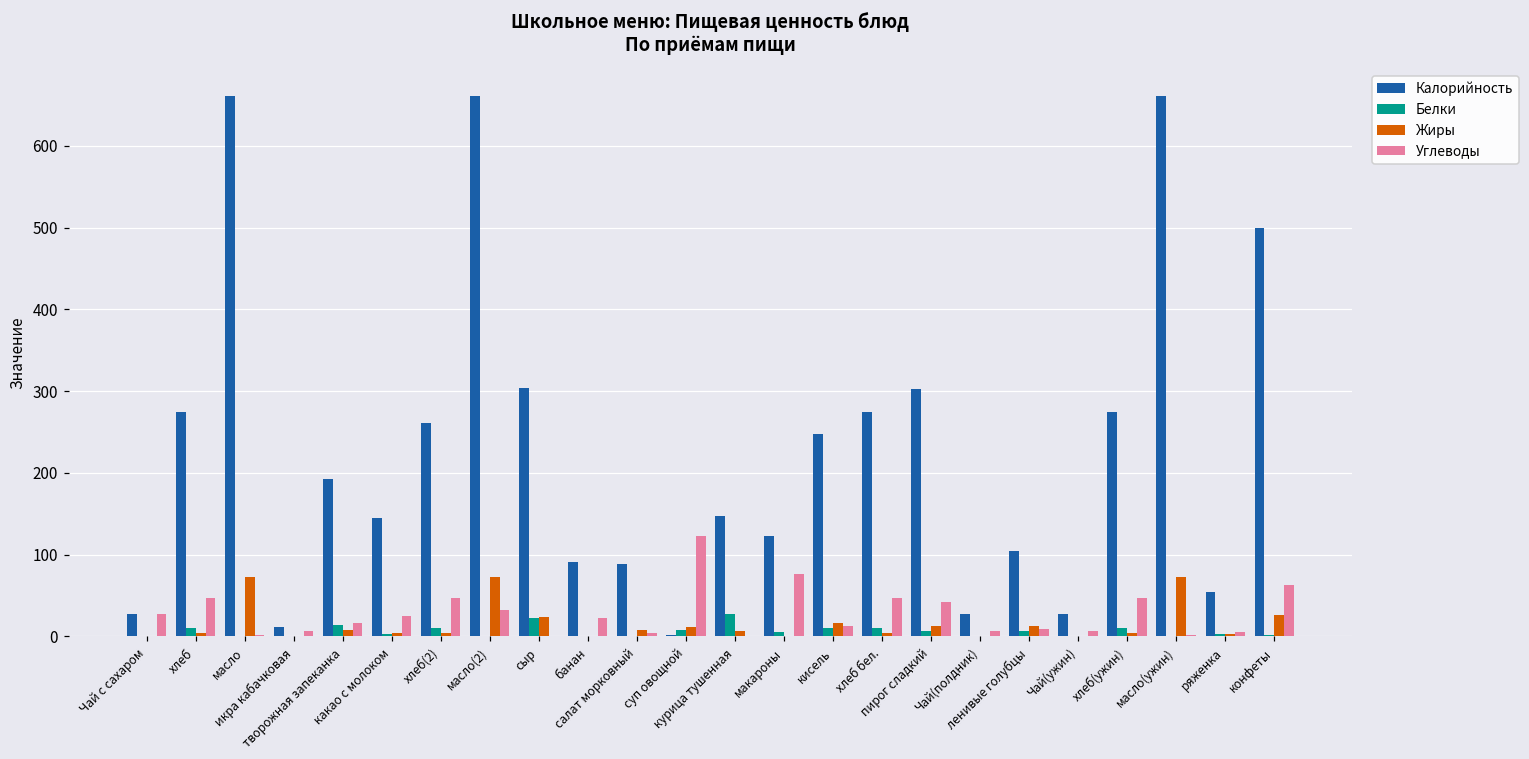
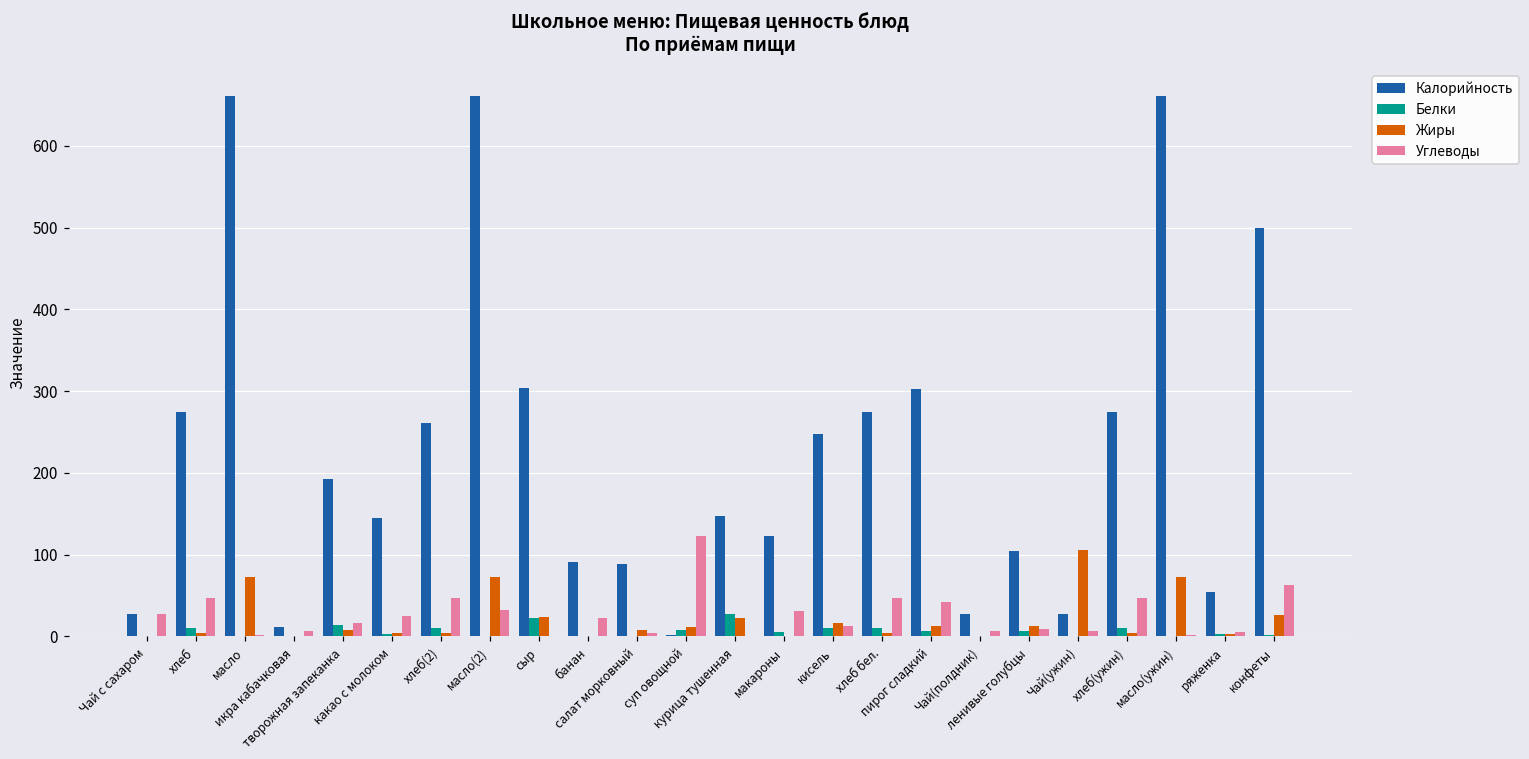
  {
    "Калорийность": {
      "Чай с сахаром": 30,
      "хлеб": 270,
      "масло": 660,
      "икра кабачковая": 10,
      "творожная запеканка": 190,
      "какао с молоком": 150,
      "хлеб(2)": 260,
      "масло(2)": 660,
      "сыр": 300,
      "банан": 90,
      "салат морковный": 90,
      "курица тушенная": 150,
      "макароны": 120,
      "кисель": 250,
      "хлеб бел.": 270,
      "пирог сладкий": 300,
      "Чай(полдник)": 30,
      "ленивые голубцы": 100,
      "Чай(ужин)": 30,
      "хлеб(ужин)": 270,
      "масло(ужин)": 660,
      "ряженка": 50,
      "конфеты": 500
    },
    "Белки": {
      "хлеб": 10,
      "творожная запеканка": 10,
      "какао с молоком": 0,
      "хлеб(2)": 10,
      "сыр": 20,
      "суп овощной": 10,
      "курица тушенная": 30,
      "макароны": 10,
      "кисель": 10,
      "хлеб бел.": 10,
      "пирог сладкий": 10,
      "ленивые голубцы": 10,
      "хлеб(ужин)": 10
    },
    "Жиры": {
      "Чай с сахаром": 0,
      "хлеб": 0,
      "масло": 70,
      "икра кабачковая": 0,
      "творожная запеканка": 10,
      "какао с молоком": 0,
      "хлеб(2)": 0,
      "масло(2)": 70,
      "сыр": 20,
      "салат морковный": 10,
      "суп овощной": 10,
-     "курица тушенная": 10,
+     "курица тушенная": 20,
      "кисель": 20,
      "хлеб бел.": 0,
      "пирог сладкий": 10,
      "Чай(полдник)": 0,
      "ленивые голубцы": 10,
-     "Чай(ужин)": 0,
+     "Чай(ужин)": 110,
      "хлеб(ужин)": 0,
      "масло(ужин)": 70,
      "конфеты": 30
    },
    "Углеводы": {
      "Чай с сахаром": 30,
      "хлеб": 50,
      "икра кабачковая": 10,
      "творожная запеканка": 20,
      "какао с молоком": 30,
      "хлеб(2)": 50,
      "масло(2)": 30,
      "сыр": 0,
      "банан": 20,
      "салат морковный": 0,
      "суп овощной": 120,
      "курица тушенная": 0,
-     "макароны": 80,
+     "макароны": 30,
      "кисель": 10,
      "хлеб бел.": 50,
      "пирог сладкий": 40,
      "Чай(полдник)": 10,
      "ленивые голубцы": 10,
      "Чай(ужин)": 10,
      "хлеб(ужин)": 50,
      "ряженка": 0,
      "конфеты": 60
    }
  }
